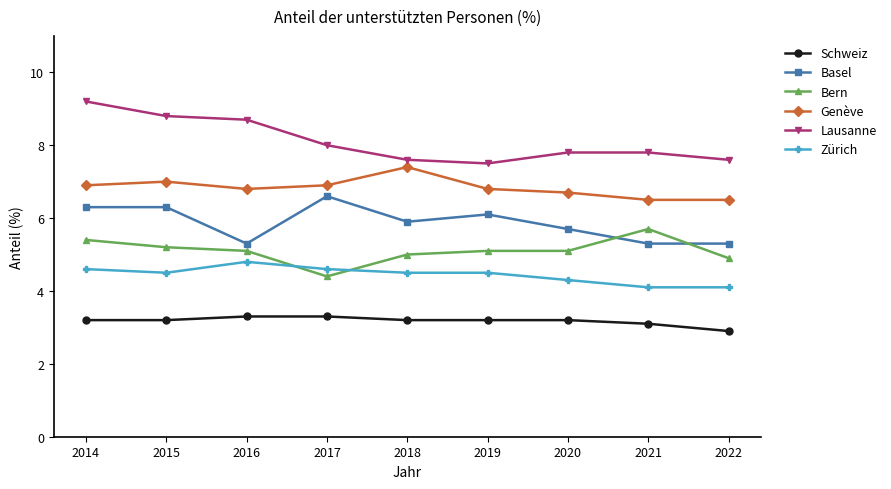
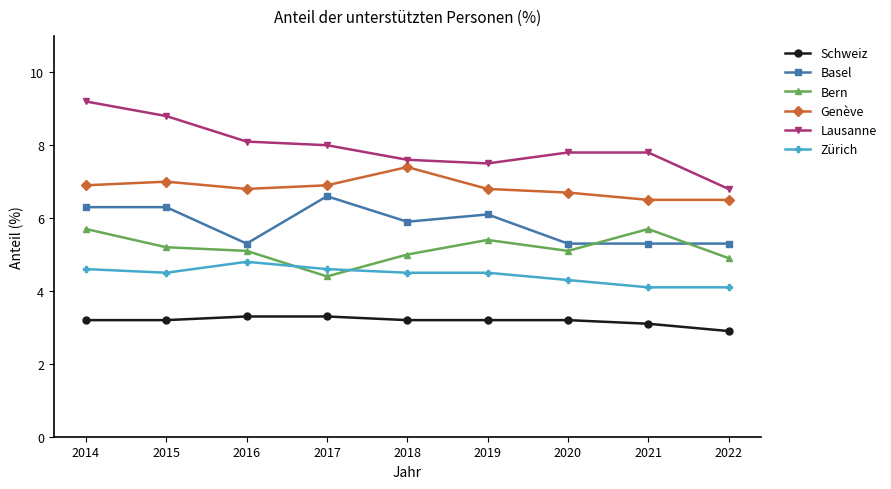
  {
    "Schweiz": {
      "2014": 3.2,
      "2015": 3.2,
      "2016": 3.3,
      "2017": 3.3,
      "2018": 3.2,
      "2019": 3.2,
      "2020": 3.2,
      "2021": 3.1,
      "2022": 2.9
    },
    "Basel": {
      "2014": 6.3,
      "2015": 6.3,
      "2016": 5.3,
      "2017": 6.6,
      "2018": 5.9,
      "2019": 6.1,
-     "2020": 5.7,
+     "2020": 5.3,
      "2021": 5.3,
      "2022": 5.3
    },
    "Bern": {
-     "2014": 5.4,
+     "2014": 5.7,
      "2015": 5.2,
      "2016": 5.1,
      "2017": 4.4,
      "2018": 5.0,
-     "2019": 5.1,
+     "2019": 5.4,
      "2020": 5.1,
      "2021": 5.7,
      "2022": 4.9
    },
    "Genève": {
      "2014": 6.9,
      "2015": 7.0,
      "2016": 6.8,
      "2017": 6.9,
      "2018": 7.4,
      "2019": 6.8,
      "2020": 6.7,
      "2021": 6.5,
      "2022": 6.5
    },
    "Lausanne": {
      "2014": 9.2,
      "2015": 8.8,
-     "2016": 8.7,
+     "2016": 8.1,
      "2017": 8.0,
      "2018": 7.6,
      "2019": 7.5,
      "2020": 7.8,
      "2021": 7.8,
-     "2022": 7.6
+     "2022": 6.8
    },
    "Zürich": {
      "2014": 4.6,
      "2015": 4.5,
      "2016": 4.8,
      "2017": 4.6,
      "2018": 4.5,
      "2019": 4.5,
      "2020": 4.3,
      "2021": 4.1,
      "2022": 4.1
    }
  }
